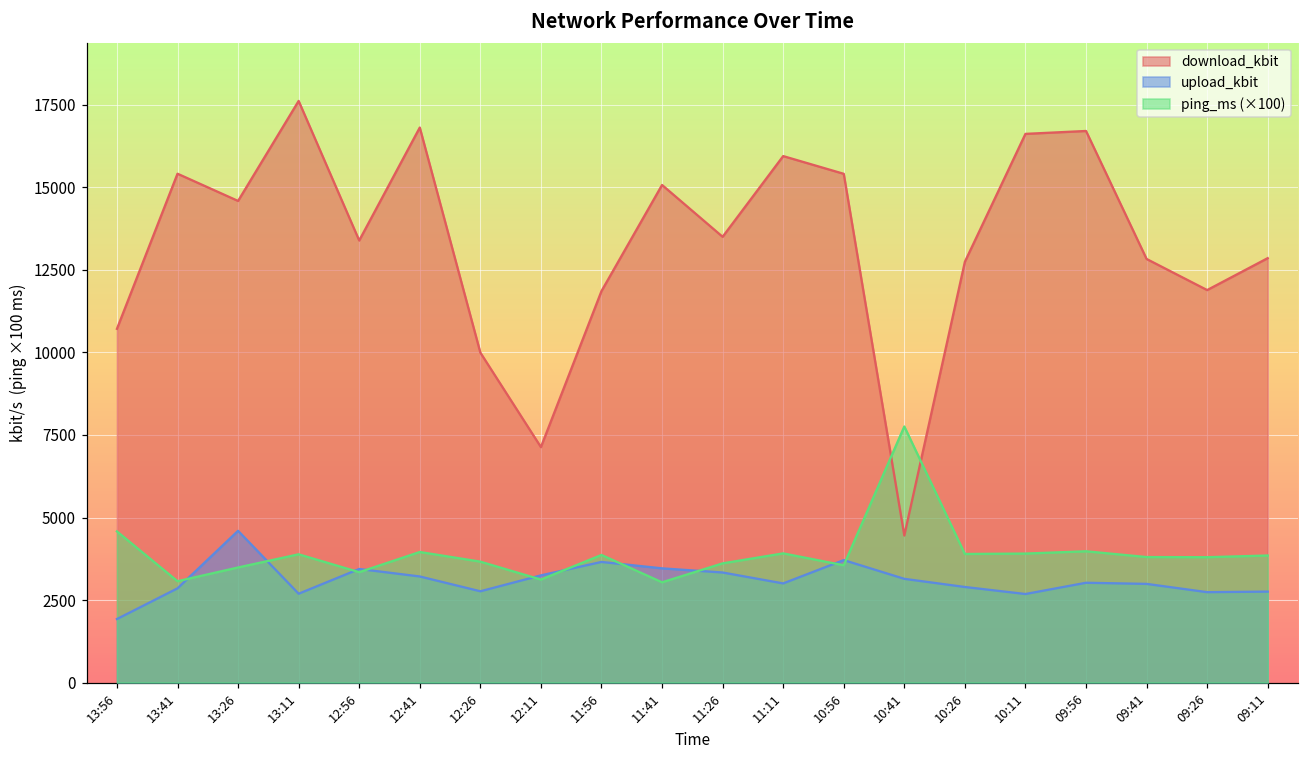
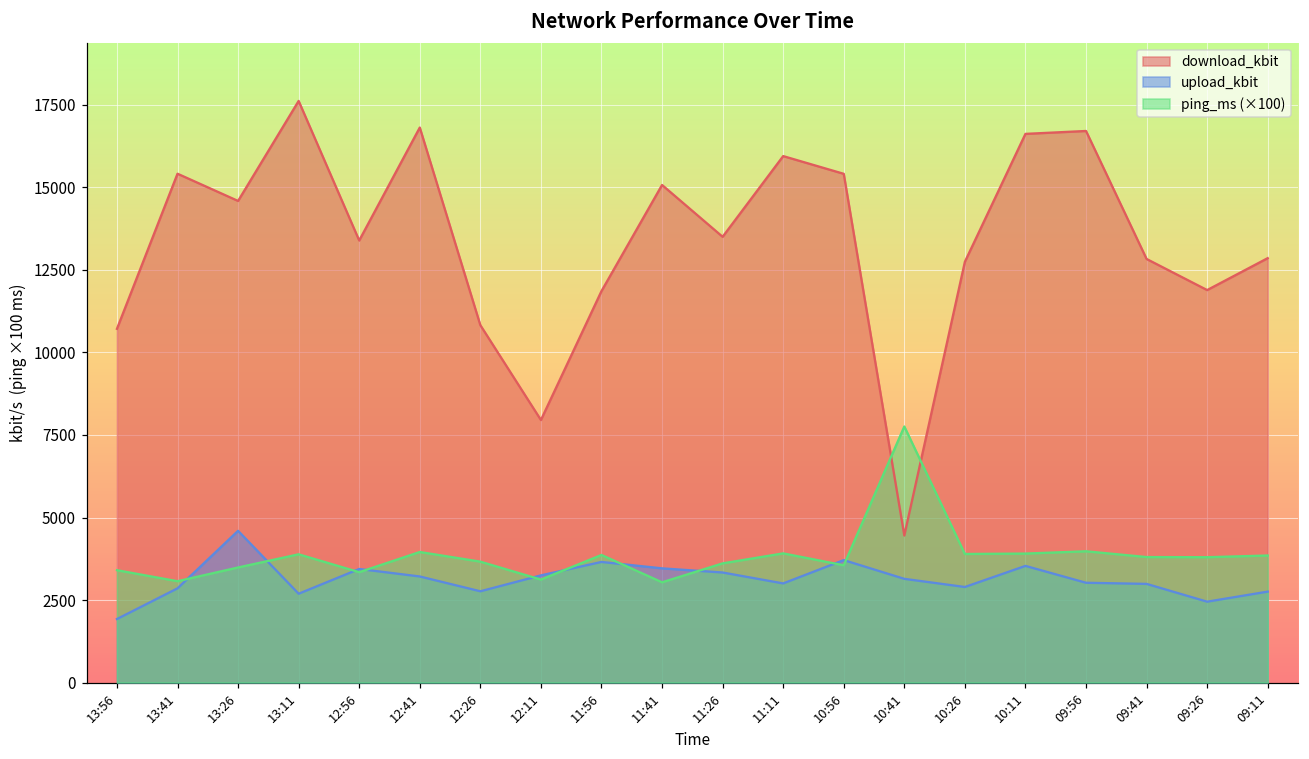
  {
    "download_kbit": {
      "13:56": 10700,
      "13:41": 15400,
      "13:26": 14600,
      "13:11": 17600,
      "12:56": 13400,
      "12:41": 16800,
-     "12:26": 10000,
-     "12:11": 7100,
+     "12:26": 10800,
+     "12:11": 8000,
      "11:56": 11900,
      "11:41": 15100,
      "11:26": 13500,
      "11:11": 16000,
      "10:56": 15400,
      "10:41": 4500,
      "10:26": 12700,
      "10:11": 16600,
      "09:56": 16700,
      "09:41": 12800,
      "09:26": 11900,
      "09:11": 12900
    },
    "upload_kbit": {
      "13:56": 1900,
      "13:41": 2900,
      "13:26": 4600,
      "13:11": 2700,
      "12:56": 3400,
      "12:41": 3200,
      "12:26": 2800,
      "12:11": 3200,
      "11:56": 3700,
      "11:41": 3500,
      "11:26": 3300,
      "11:11": 3000,
      "10:56": 3700,
      "10:41": 3100,
      "10:26": 2900,
-     "10:11": 2700,
+     "10:11": 3500,
      "09:56": 3000,
      "09:41": 3000,
-     "09:26": 2700,
+     "09:26": 2500,
      "09:11": 2800
    },
    "ping_ms (×100)": {
-     "13:56": 4600,
+     "13:56": 3400,
      "13:41": 3100,
      "13:26": 3500,
      "13:11": 3900,
      "12:56": 3300,
      "12:41": 4000,
      "12:26": 3700,
      "12:11": 3100,
      "11:56": 3900,
      "11:41": 3000,
      "11:26": 3600,
      "11:11": 3900,
      "10:56": 3600,
      "10:41": 7800,
      "10:26": 3900,
      "10:11": 3900,
      "09:56": 4000,
      "09:41": 3800,
      "09:26": 3800,
      "09:11": 3800
    }
  }
